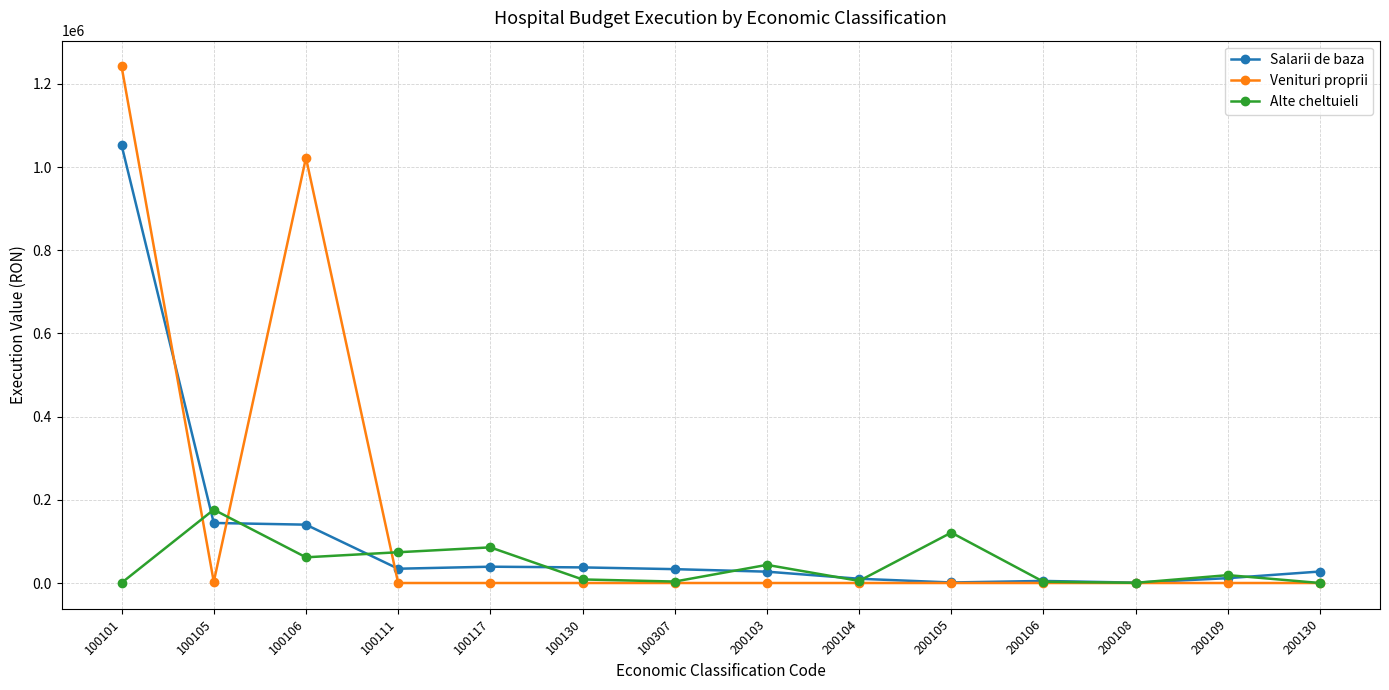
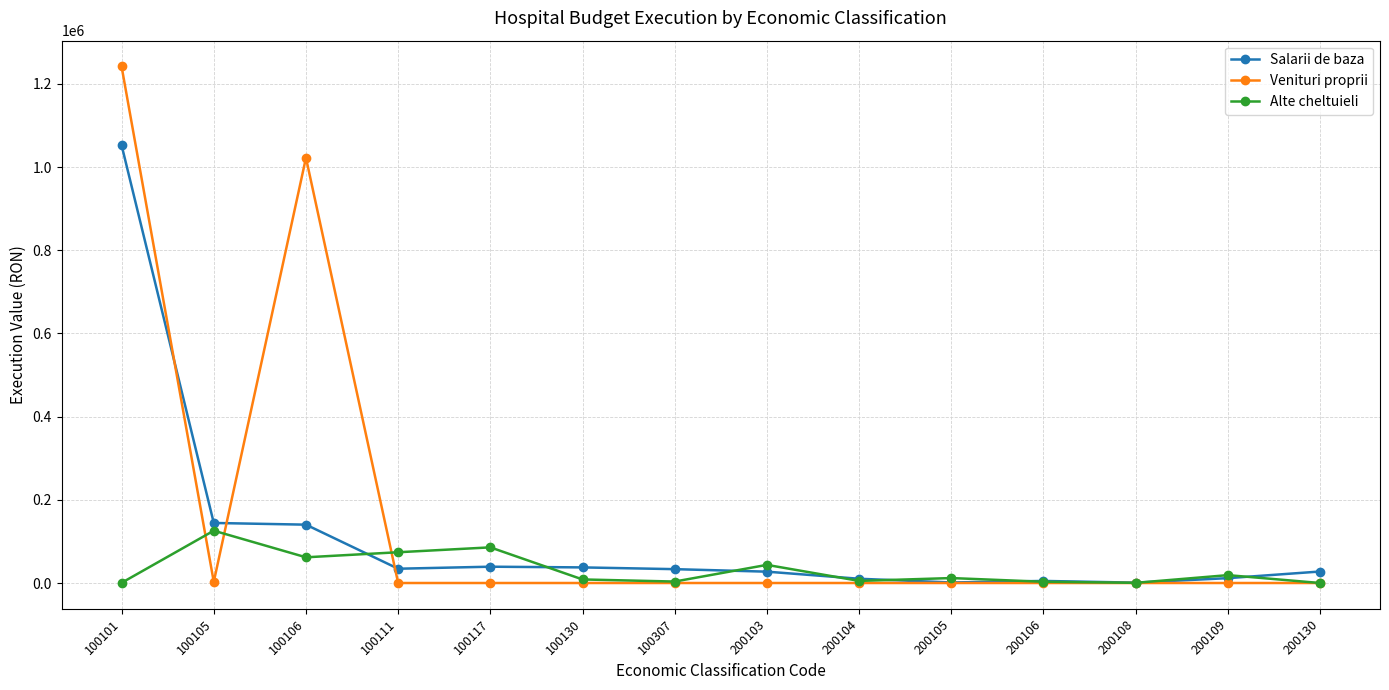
  {
    "Salarii de baza": {
      "100101": 1050000,
      "100105": 140000,
      "100106": 140000,
      "100111": 30000,
      "100117": 40000,
      "100130": 40000,
      "100307": 30000,
      "200103": 30000,
      "200109": 10000,
      "200130": 30000
    },
    "Venituri proprii": {
      "100101": 1240000,
      "100105": 0,
      "100106": 1020000,
      "100111": 0,
      "100117": 0,
      "100130": 0,
      "200103": 0,
      "200109": 0
    },
    "Alte cheltuieli": {
      "100101": 0,
-     "100105": 180000,
+     "100105": 130000,
      "100106": 60000,
      "100111": 70000,
      "100117": 90000,
      "100130": 10000,
      "200103": 40000,
-     "200105": 120000,
+     "200105": 10000,
      "200109": 20000
    }
  }
